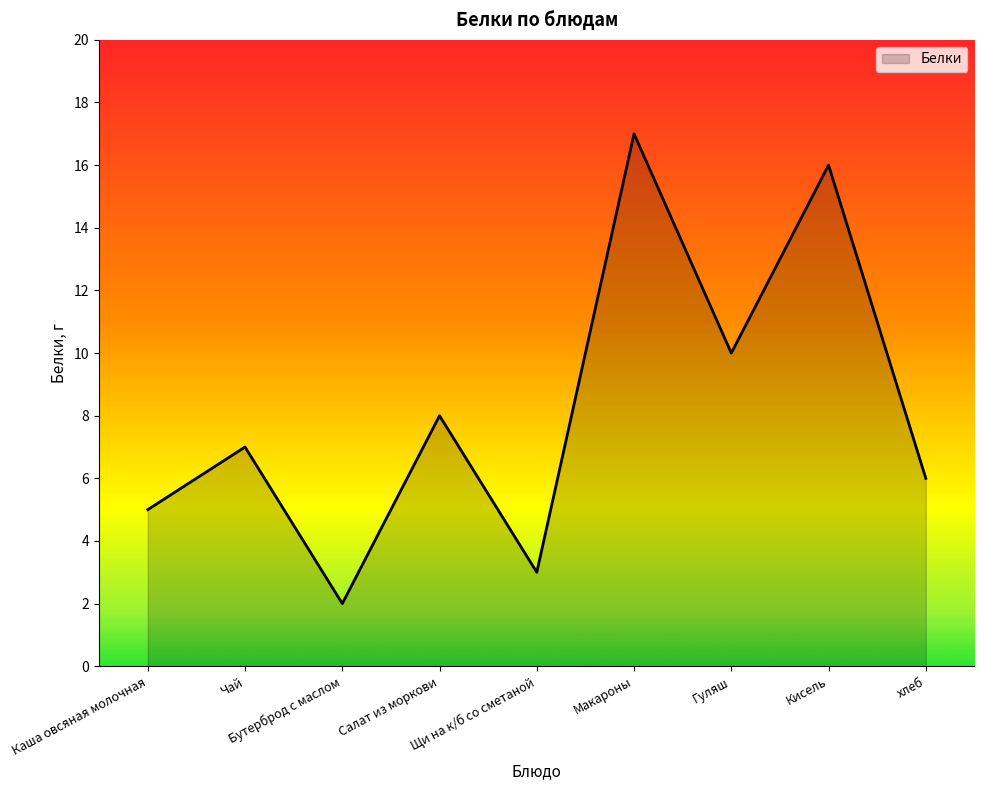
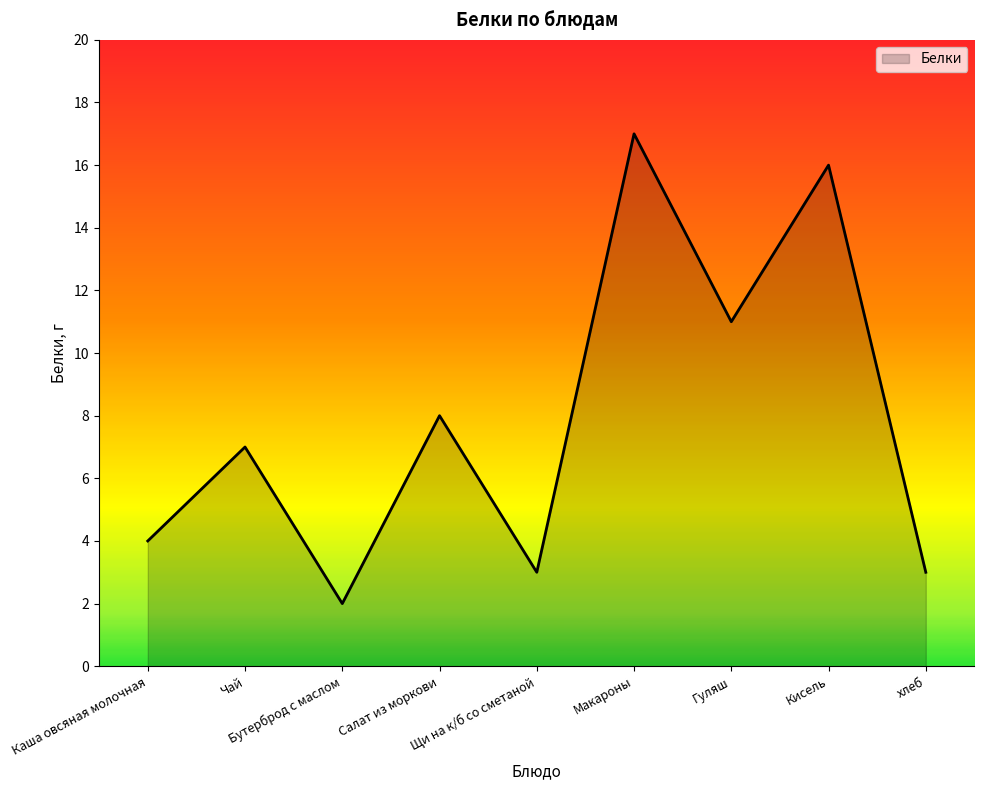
  {
-   "Каша овсяная молочная": 5,
+   "Каша овсяная молочная": 4,
    "Чай": 7,
    "Бутерброд с маслом": 2,
    "Салат из моркови": 8,
    "Щи на к/б со сметаной": 3,
    "Макароны": 17,
-   "Гуляш": 10,
+   "Гуляш": 11,
    "Кисель": 16,
-   "хлеб": 6
+   "хлеб": 3
  }
